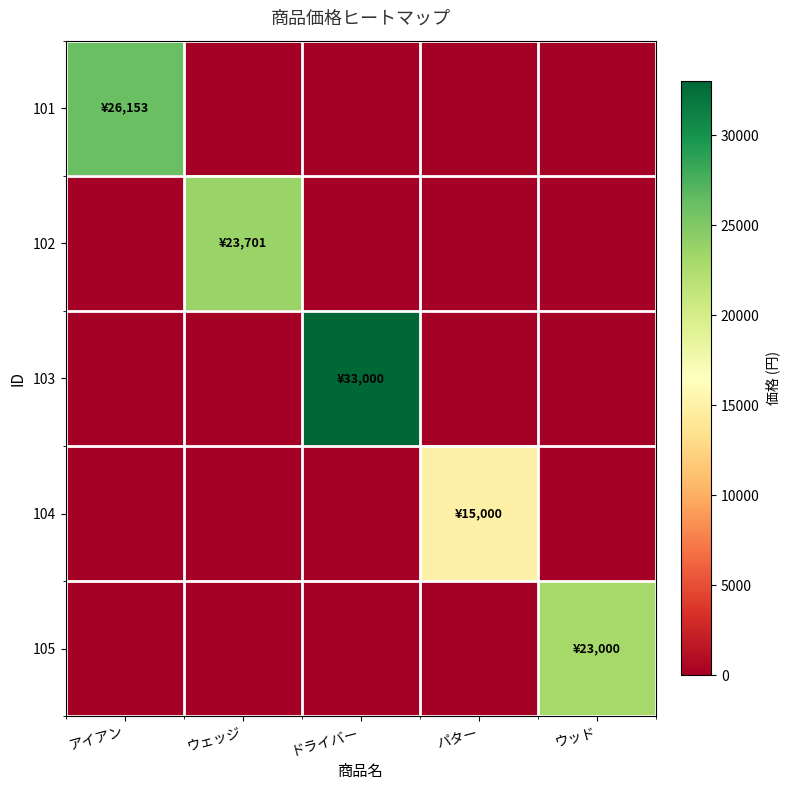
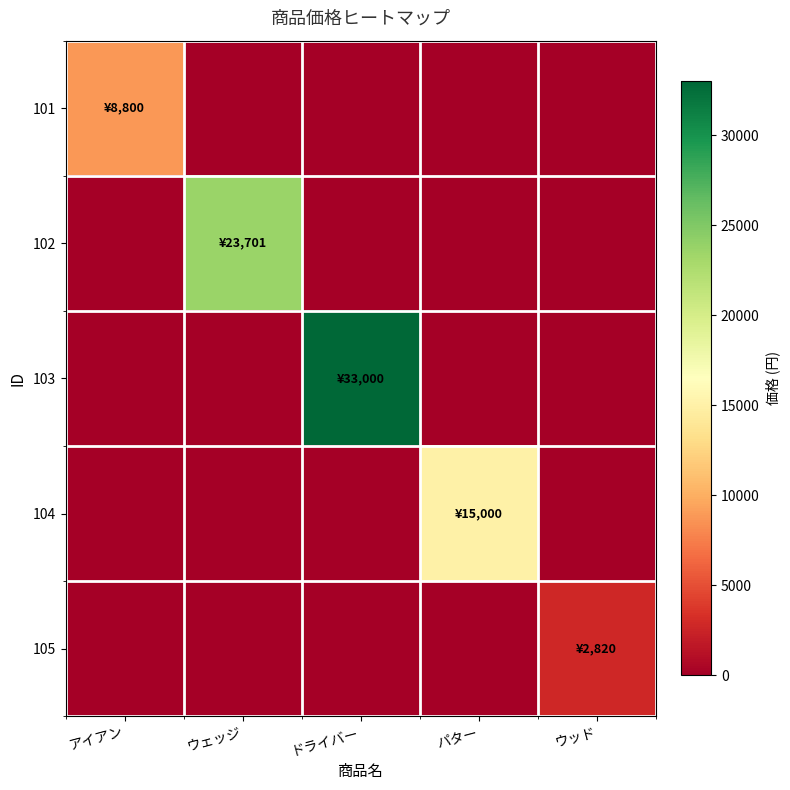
  {
    "101": {
-     "アイアン": "¥26,153"
+     "アイアン": "¥8,800"
    },
    "102": {
      "ウェッジ": "¥23,701"
    },
    "103": {
      "ドライバー": "¥33,000"
    },
    "104": {
      "パター": "¥15,000"
    },
    "105": {
-     "ウッド": "¥23,000"
+     "ウッド": "¥2,820"
    }
  }
